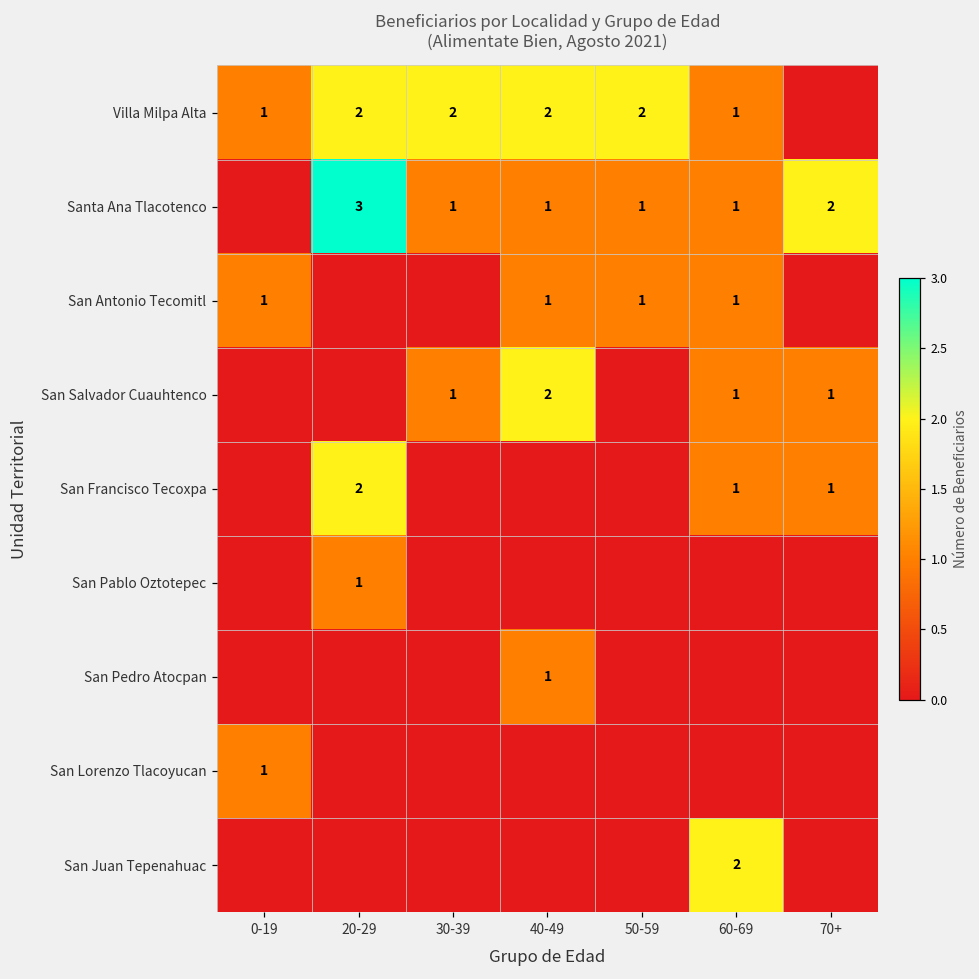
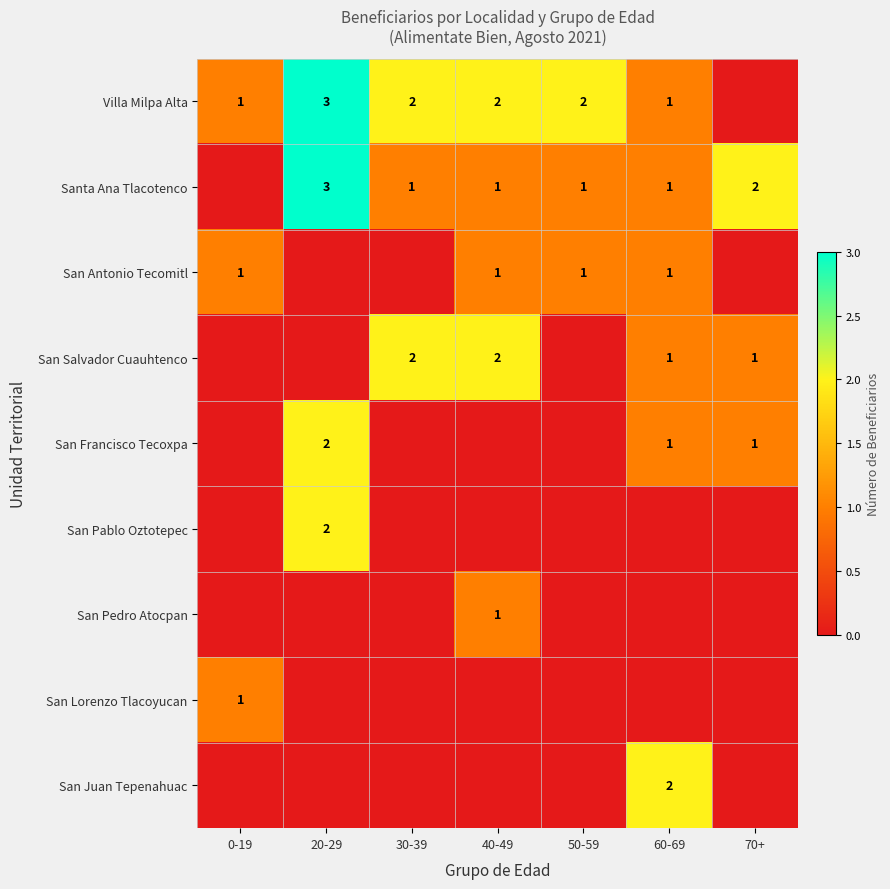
  {
    "Villa Milpa Alta": {
      "0-19": 1,
-     "20-29": 2,
+     "20-29": 3,
      "30-39": 2,
      "40-49": 2,
      "50-59": 2,
      "60-69": 1
    },
    "Santa Ana Tlacotenco": {
      "20-29": 3,
      "30-39": 1,
      "40-49": 1,
      "50-59": 1,
      "60-69": 1,
      "70+": 2
    },
    "San Antonio Tecomitl": {
      "0-19": 1,
      "40-49": 1,
      "50-59": 1,
      "60-69": 1
    },
    "San Salvador Cuauhtenco": {
-     "30-39": 1,
+     "30-39": 2,
      "40-49": 2,
      "60-69": 1,
      "70+": 1
    },
    "San Francisco Tecoxpa": {
      "20-29": 2,
      "60-69": 1,
      "70+": 1
    },
    "San Pablo Oztotepec": {
-     "20-29": 1
+     "20-29": 2
    },
    "San Pedro Atocpan": {
      "40-49": 1
    },
    "San Lorenzo Tlacoyucan": {
      "0-19": 1
    },
    "San Juan Tepenahuac": {
      "60-69": 2
    }
  }
